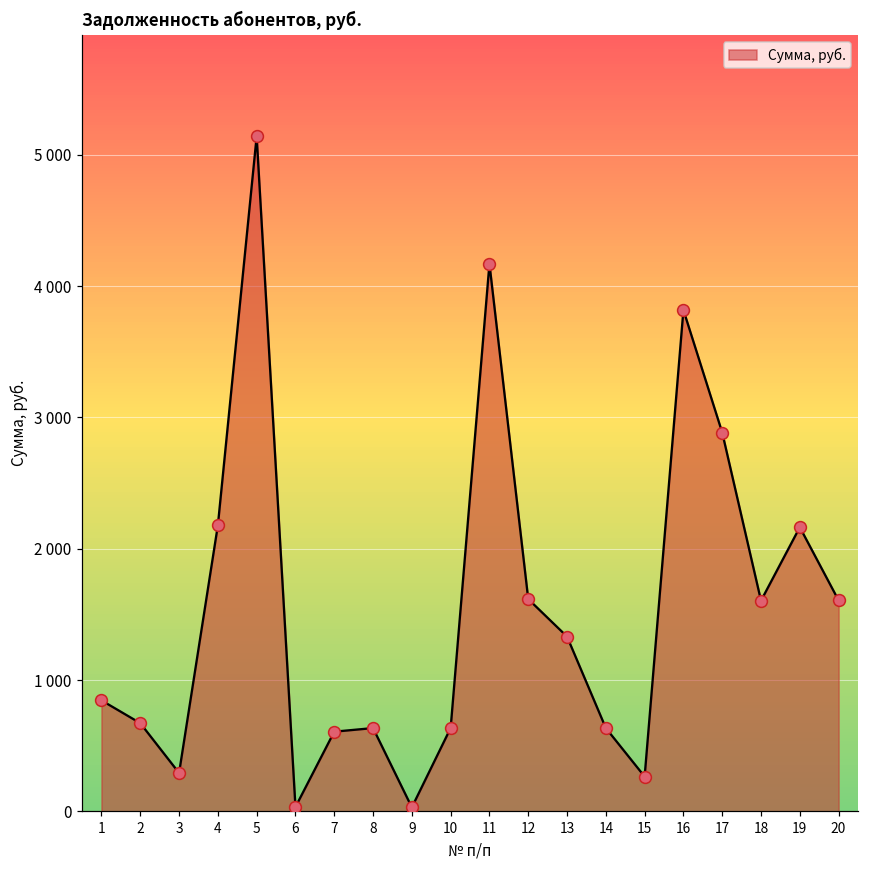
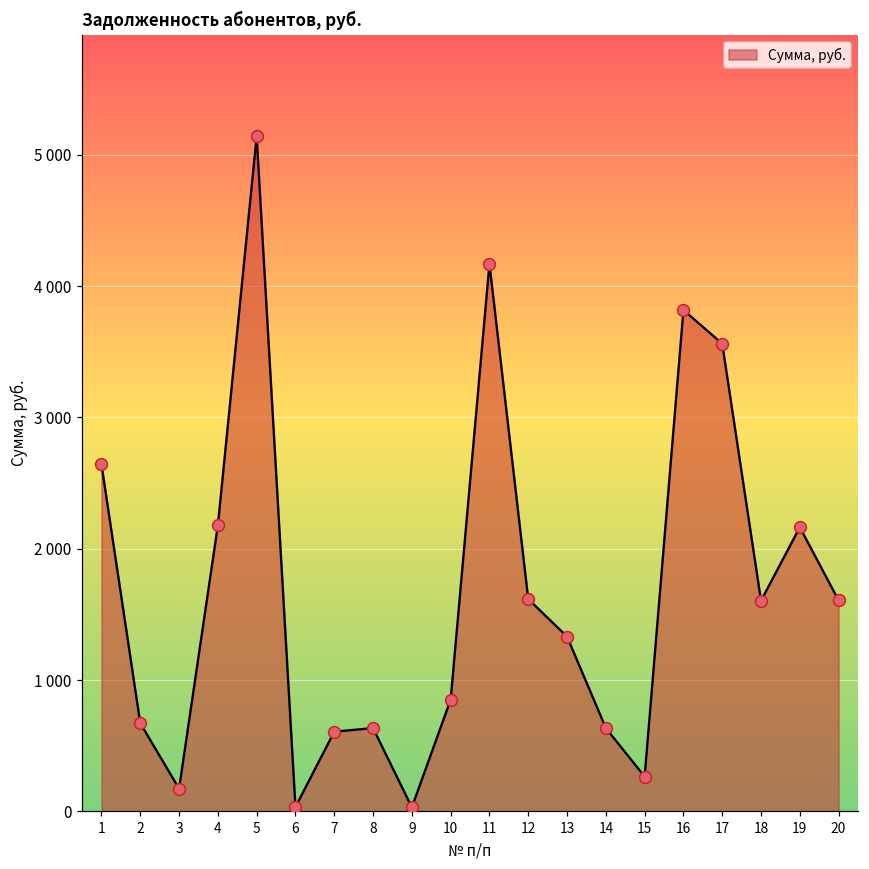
  {
-   "1": 850,
+   "1": 2640,
    "2": 670,
-   "3": 290,
+   "3": 170,
    "4": 2180,
    "5": 5140,
    "6": 30,
    "7": 610,
    "8": 640,
    "9": 30,
-   "10": 640,
+   "10": 850,
    "11": 4170,
    "12": 1620,
    "13": 1330,
    "14": 640,
    "15": 270,
    "16": 3820,
-   "17": 2880,
+   "17": 3560,
    "18": 1600,
    "19": 2160,
    "20": 1610
  }
